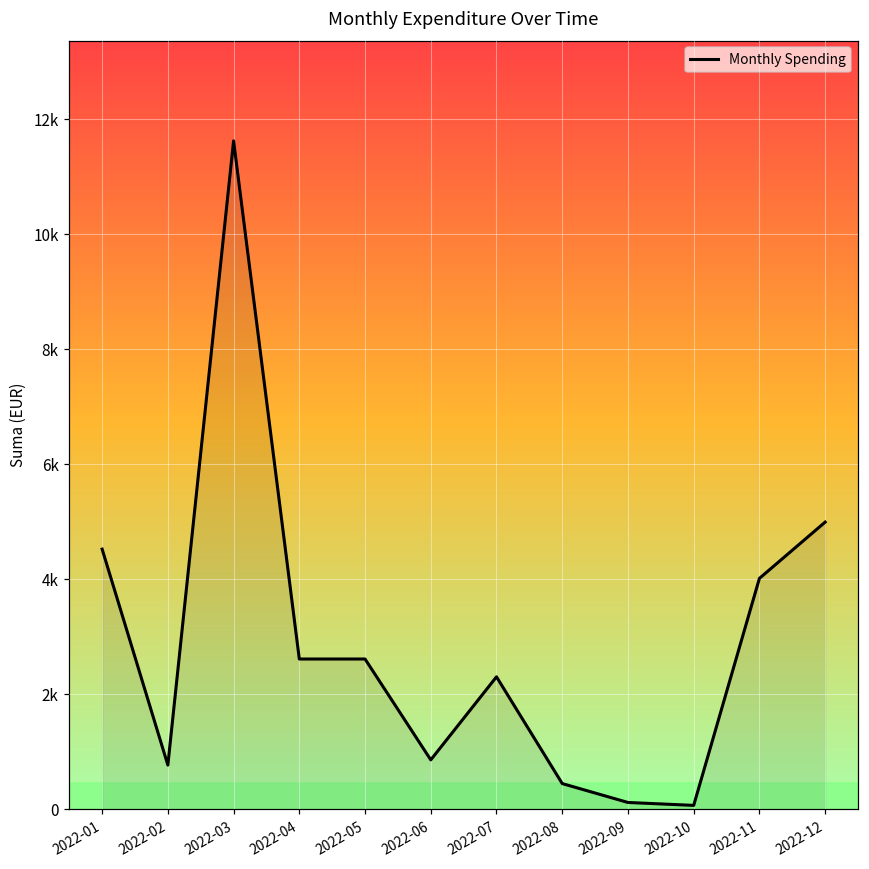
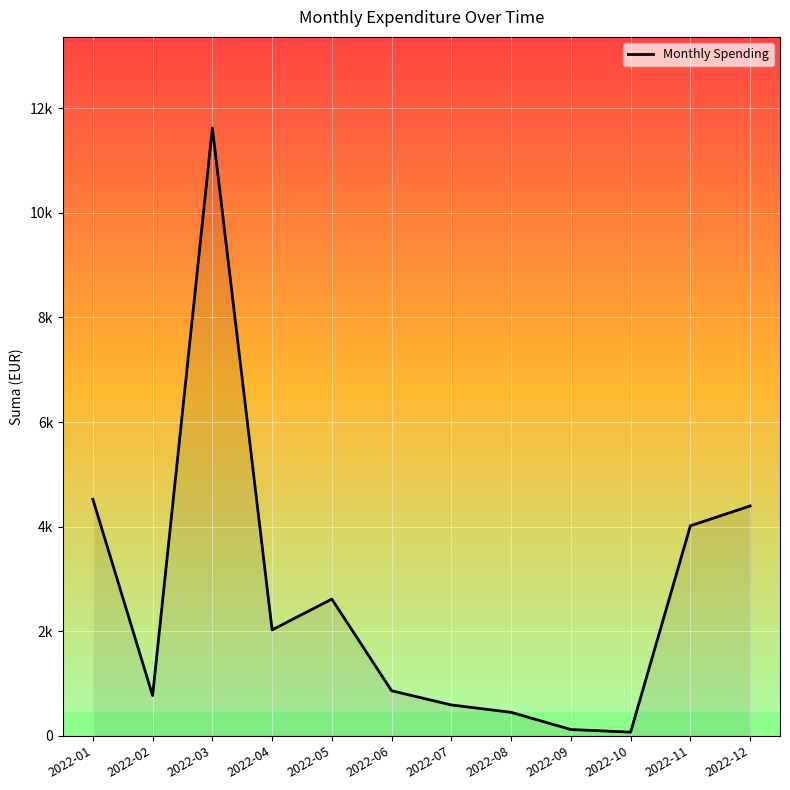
  {
    "2022-01": 4500,
    "2022-02": 800,
    "2022-03": 11600,
-   "2022-04": 2600,
+   "2022-04": 2000,
    "2022-05": 2600,
    "2022-06": 900,
-   "2022-07": 2300,
+   "2022-07": 600,
    "2022-11": 4000,
-   "2022-12": 5000
+   "2022-12": 4400
  }
